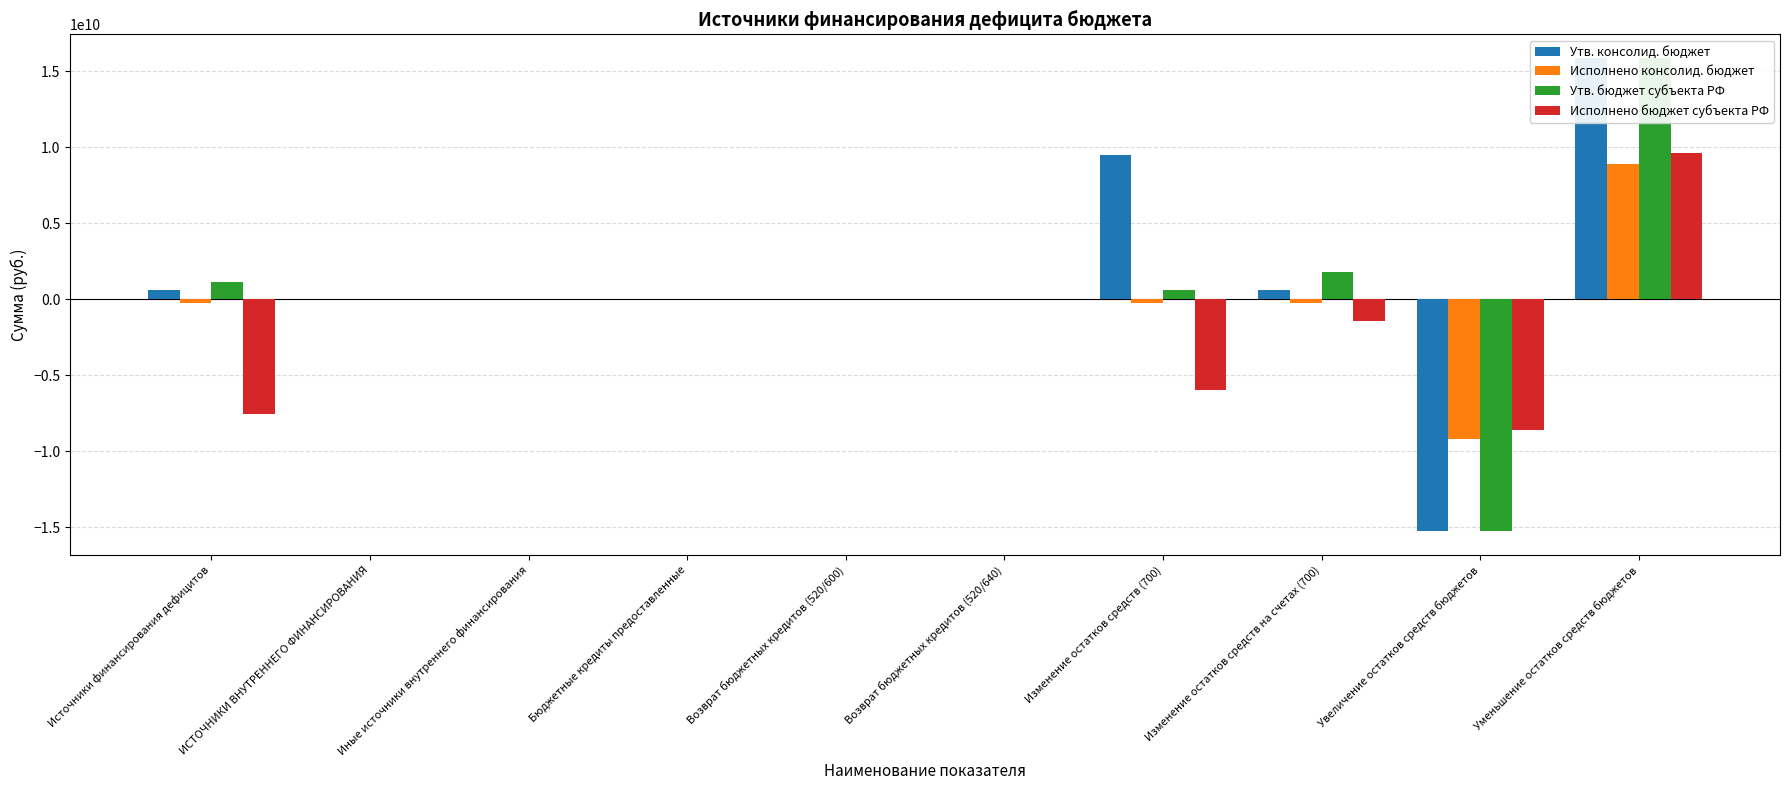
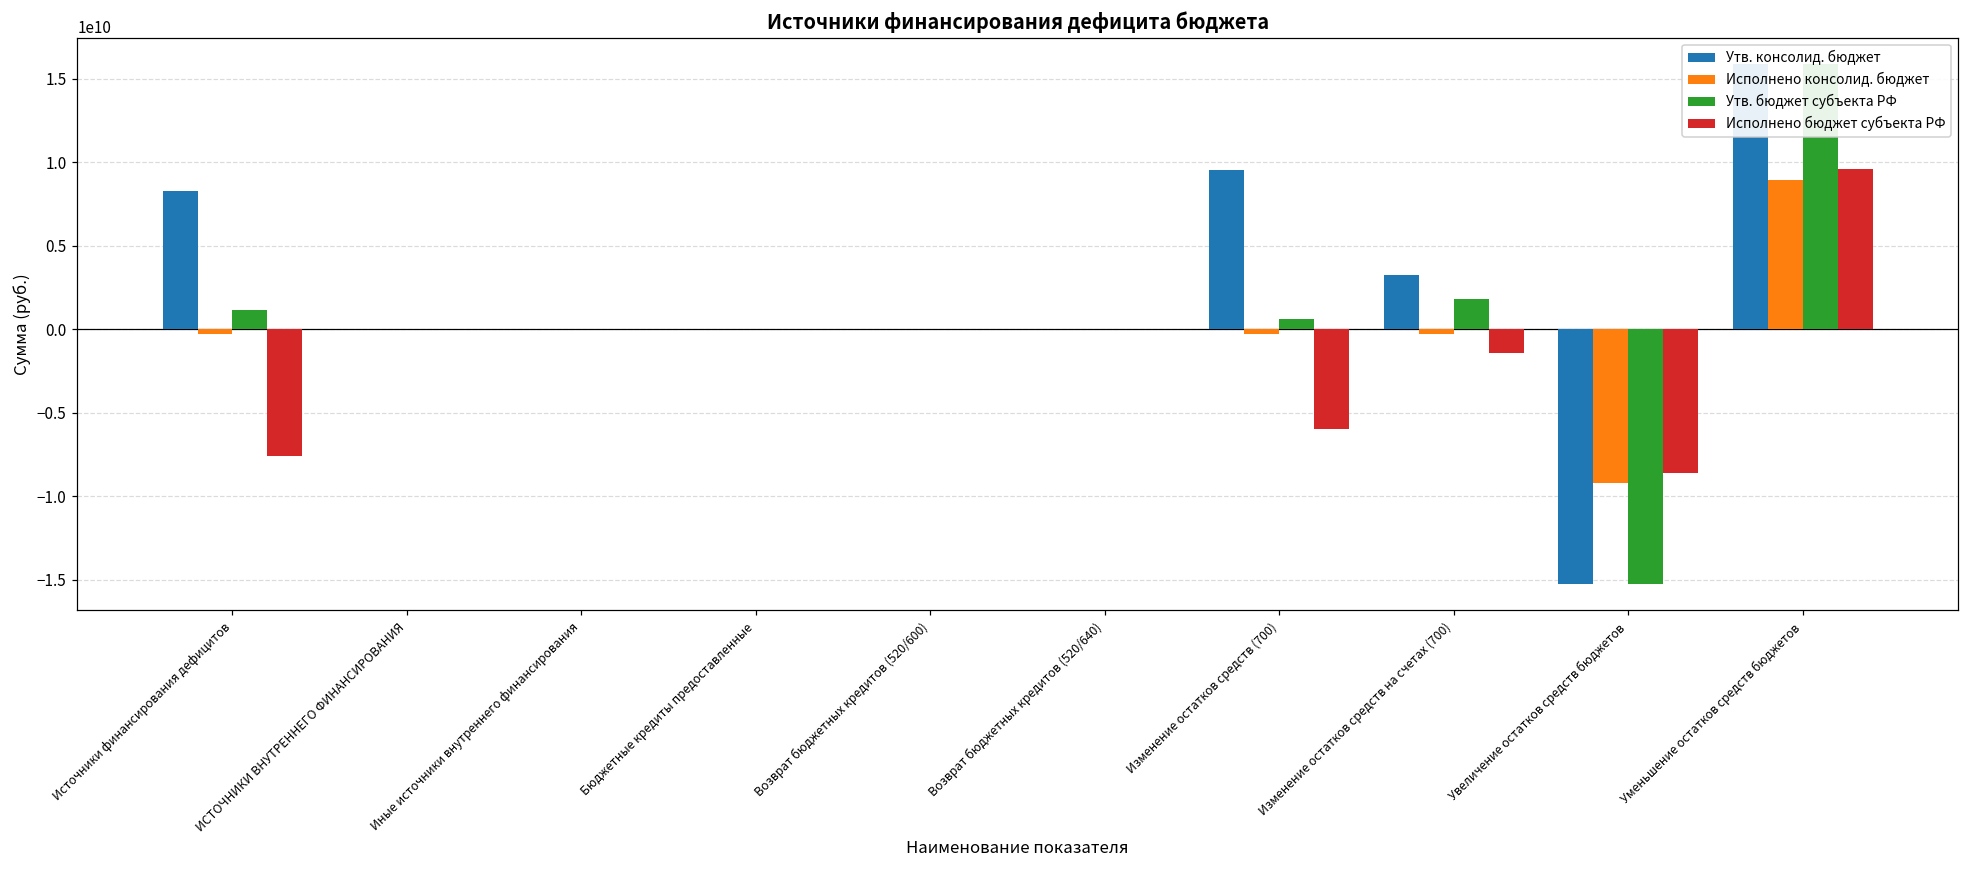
  {
    "Утв. консолид. бюджет": {
-     "Источники финансирования дефицитов": 600000000,
+     "Источники финансирования дефицитов": 8300000000,
      "Изменение остатков средств (700)": 9500000000,
-     "Изменение остатков средств на счетах (700)": 600000000,
+     "Изменение остатков средств на счетах (700)": 3200000000,
      "Увеличение остатков средств бюджетов": -15300000000
    },
    "Исполнено консолид. бюджет": {
      "Источники финансирования дефицитов": -300000000,
      "Изменение остатков средств (700)": -300000000,
      "Изменение остатков средств на счетах (700)": -300000000,
      "Увеличение остатков средств бюджетов": -9200000000,
      "Уменьшение остатков средств бюджетов": 8900000000
    },
    "Утв. бюджет субъекта РФ": {
      "Источники финансирования дефицитов": 1100000000,
      "Изменение остатков средств (700)": 600000000,
      "Изменение остатков средств на счетах (700)": 1800000000,
      "Увеличение остатков средств бюджетов": -15300000000
    },
    "Исполнено бюджет субъекта РФ": {
      "Источники финансирования дефицитов": -7600000000,
      "Изменение остатков средств (700)": -6000000000,
      "Изменение остатков средств на счетах (700)": -1400000000,
      "Увеличение остатков средств бюджетов": -8600000000,
      "Уменьшение остатков средств бюджетов": 9600000000
    }
  }
